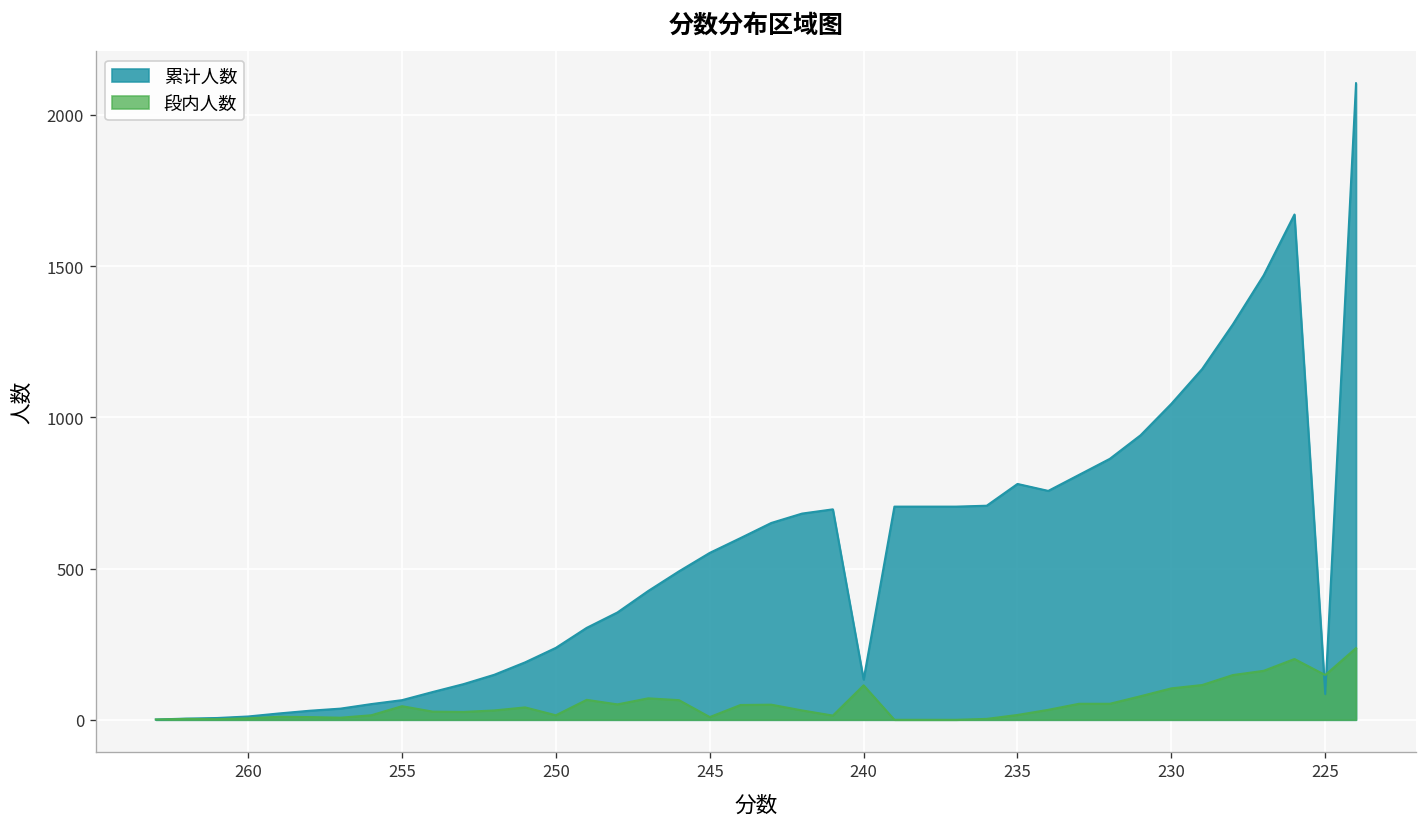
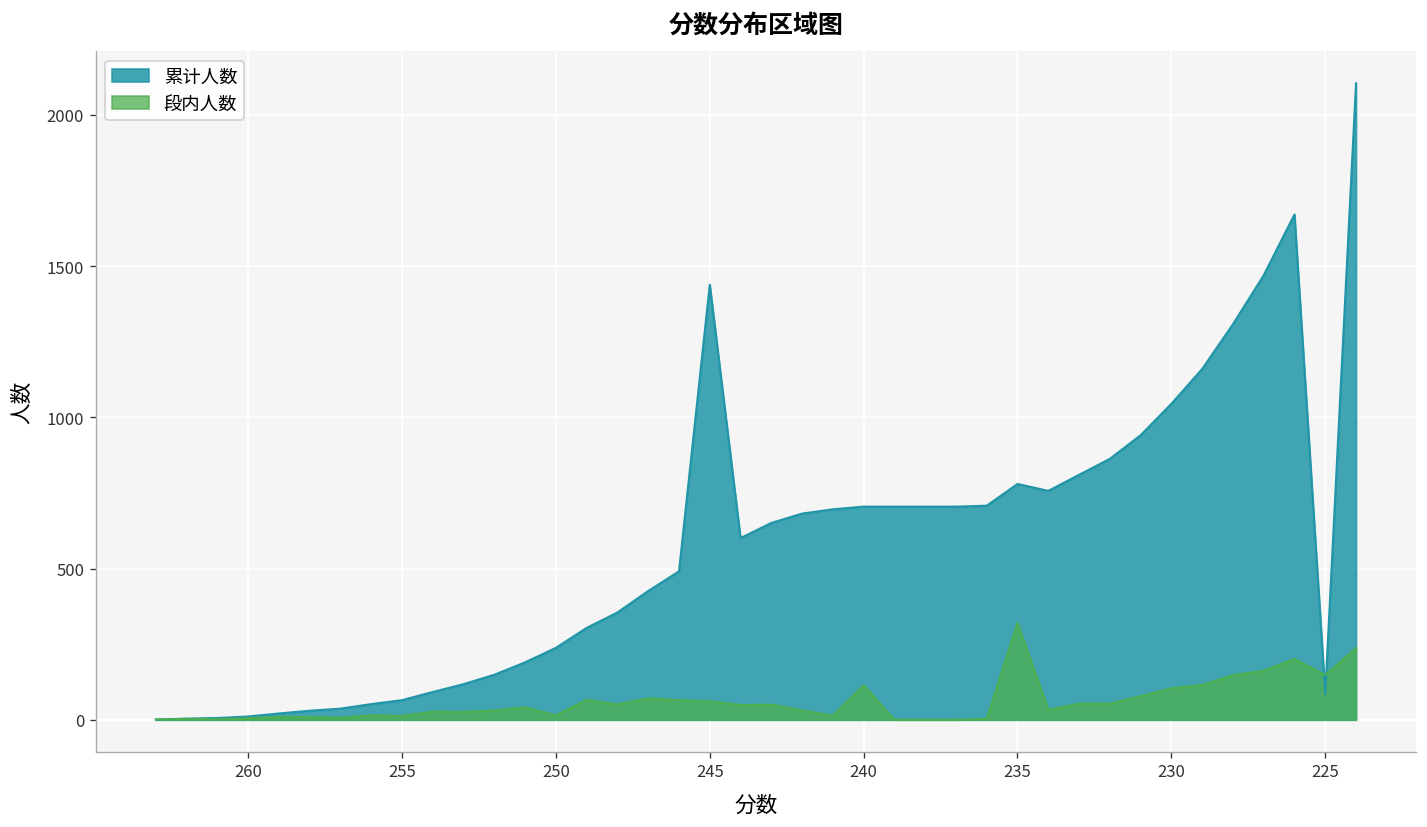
  {
    "累计人数": {
      "255": 70,
      "250": 240,
-     "245": 550,
-     "240": 130,
+     "245": 1440,
+     "240": 710,
      "235": 780,
      "230": 1050,
      "225": 90
    },
    "段内人数": {
-     "255": 50,
+     "255": 10,
      "250": 20,
-     "245": 10,
+     "245": 60,
      "240": 110,
-     "235": 20,
+     "235": 320,
      "230": 100,
      "225": 150
    }
  }
